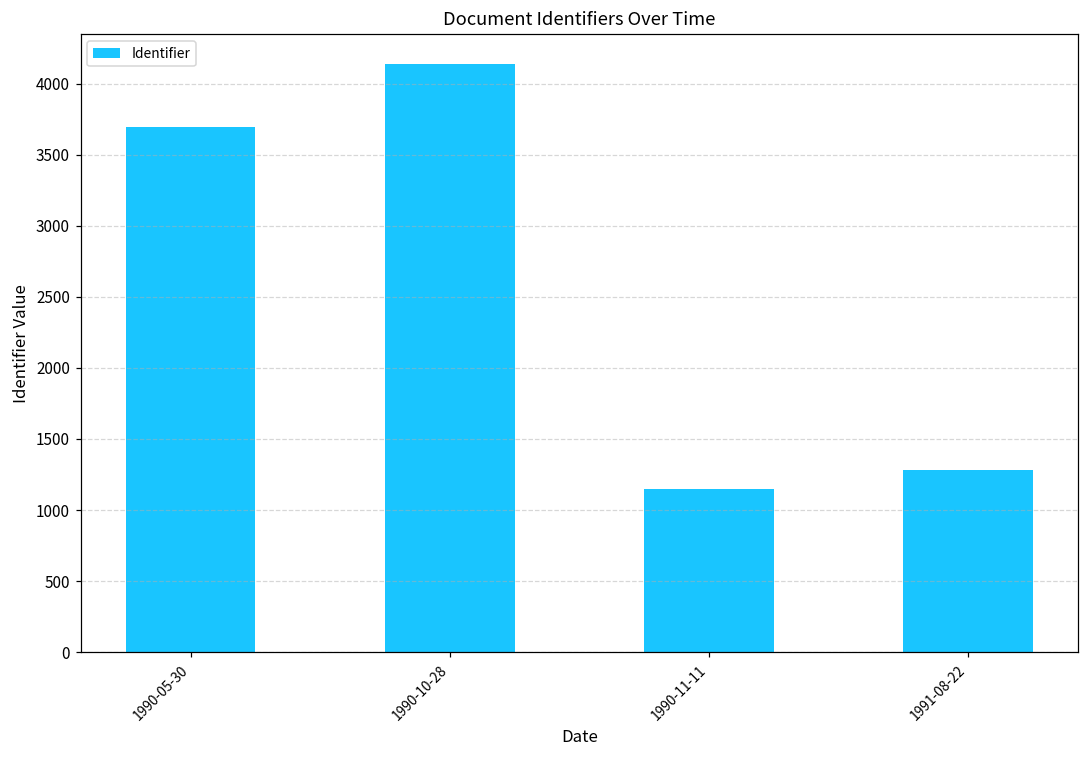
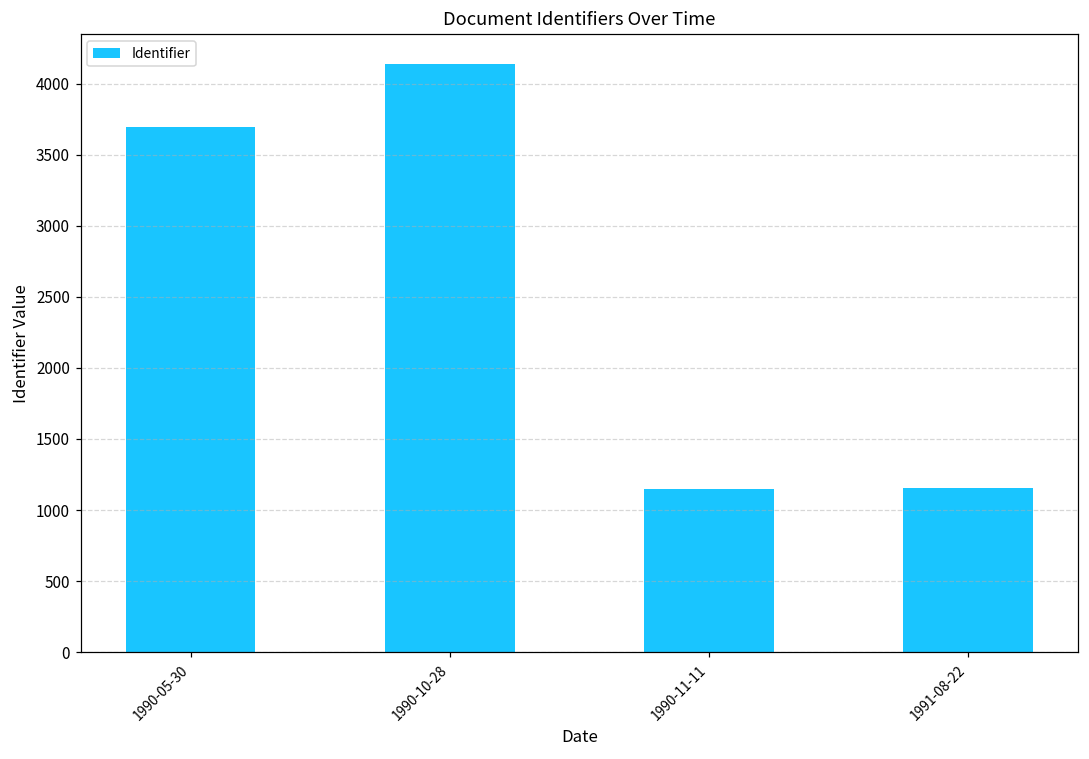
  {
    "1990-05-30": 3700,
    "1990-10-28": 4140,
    "1990-11-11": 1150,
-   "1991-08-22": 1280
+   "1991-08-22": 1150
  }
